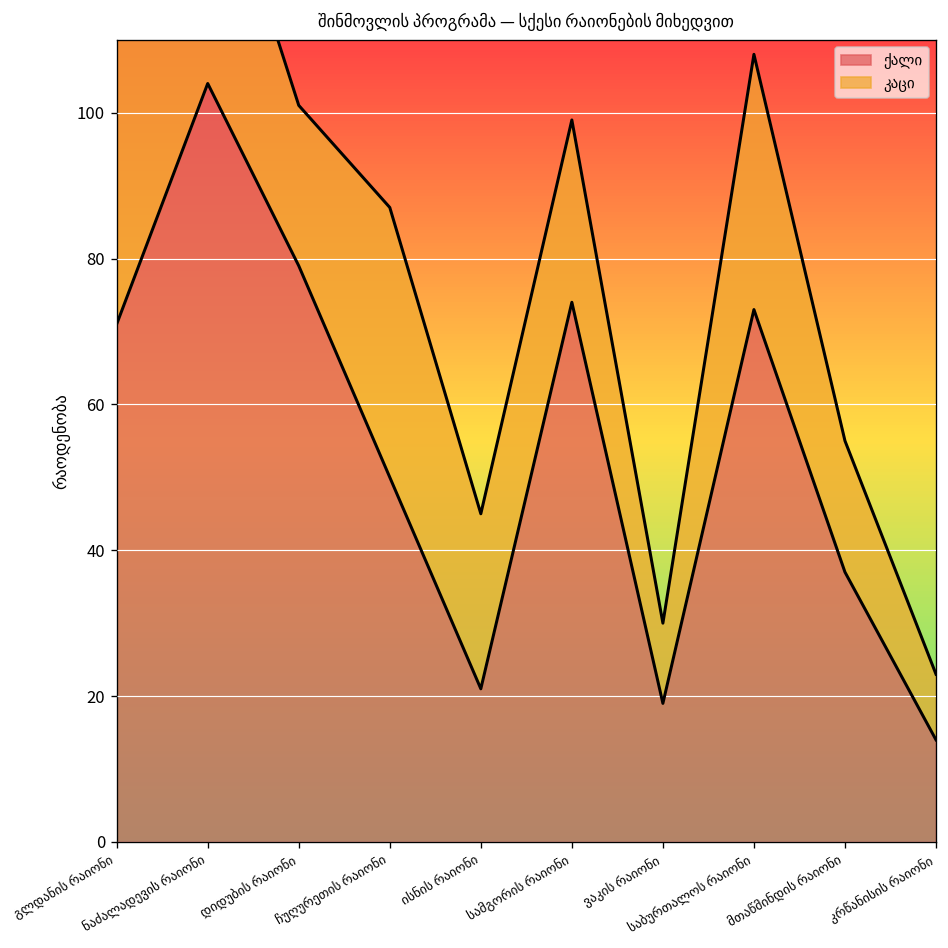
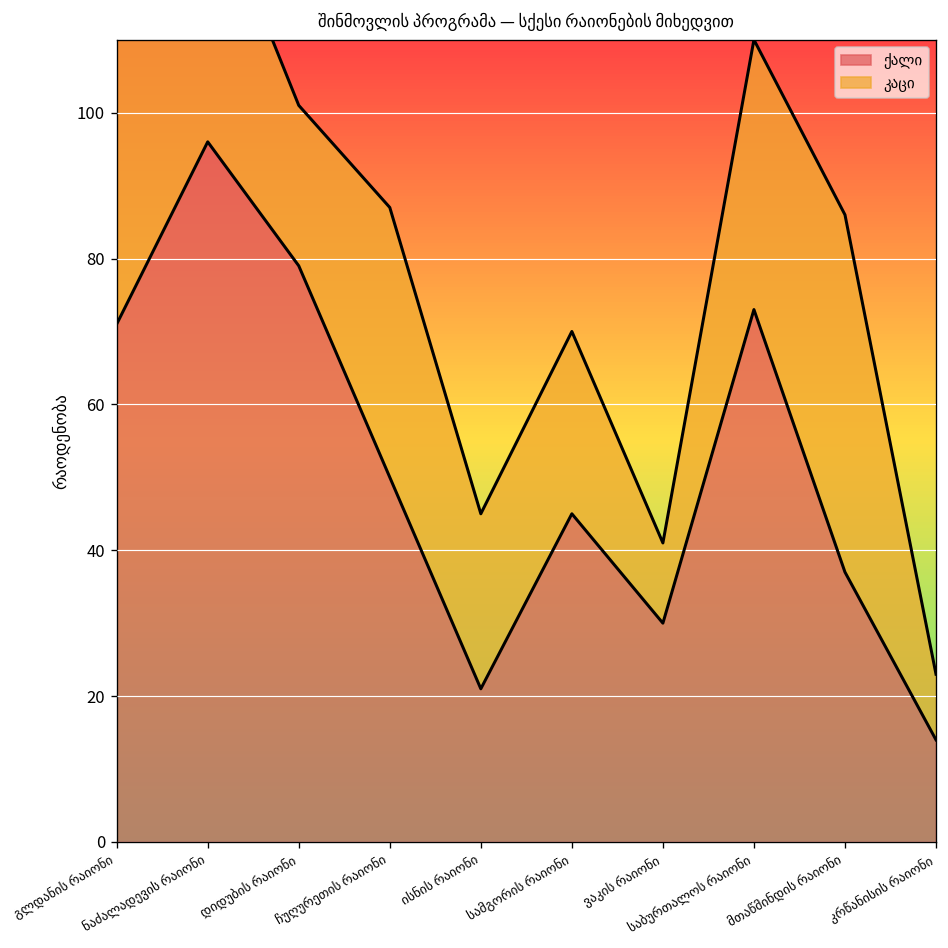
  {
    "ქალი": {
      "გლდანის რაიონი": 71,
-     "ნაძალადევის რაიონი": 104,
+     "ნაძალადევის რაიონი": 96,
      "დიდუბის რაიონი": 79,
      "ჩუღურეთის რაიონი": 50,
      "ისნის რაიონი": 21,
-     "სამგორის რაიონი": 74,
-     "ვაკის რაიონი": 19,
+     "სამგორის რაიონი": 45,
+     "ვაკის რაიონი": 30,
      "საბურთალოს რაიონი": 73,
      "მთაწმინდის რაიონი": 37,
      "კრწანისის რაიონი": 14
    },
    "კაცი": {
      "დიდუბის რაიონი": 22,
      "ჩუღურეთის რაიონი": 37,
      "ისნის რაიონი": 24,
      "სამგორის რაიონი": 25,
      "ვაკის რაიონი": 11,
-     "საბურთალოს რაიონი": 35,
-     "მთაწმინდის რაიონი": 18,
+     "საბურთალოს რაიონი": 37,
+     "მთაწმინდის რაიონი": 49,
      "კრწანისის რაიონი": 9
    }
  }
